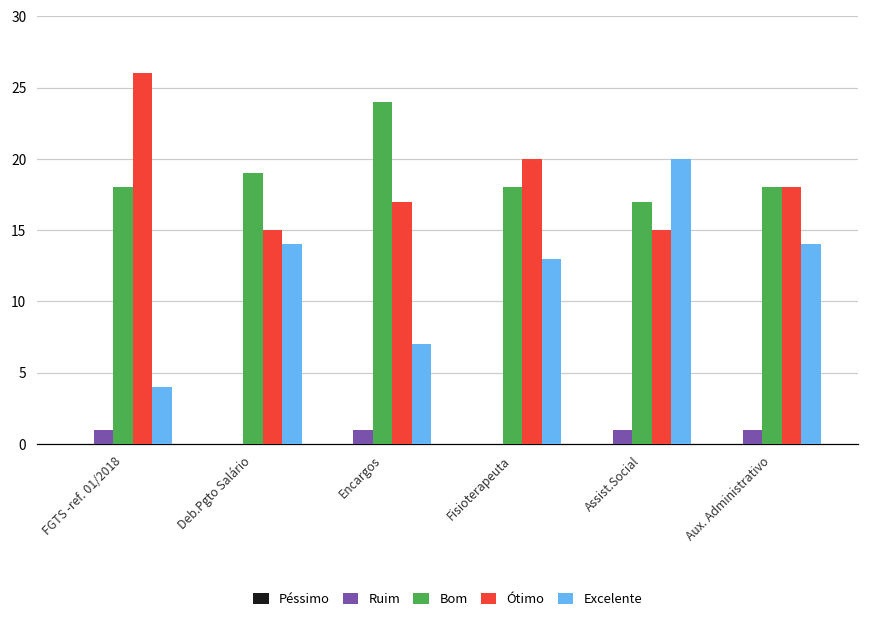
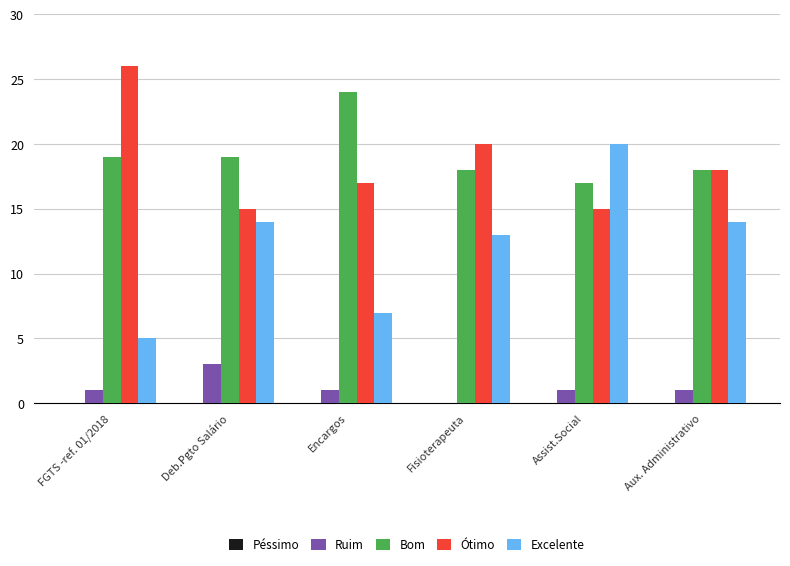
  {
    "Péssimo": {
      "FGTS -ref. 01/2018": 0,
      "Deb.Pgto Salário": 0,
      "Encargos": 0,
      "Fisioterapeuta": 0,
      "Assist.Social": 0,
      "Aux. Administrativo": 0
    },
    "Ruim": {
      "FGTS -ref. 01/2018": 1,
-     "Deb.Pgto Salário": 0,
+     "Deb.Pgto Salário": 3,
      "Encargos": 1,
      "Fisioterapeuta": 0,
      "Assist.Social": 1,
      "Aux. Administrativo": 1
    },
    "Bom": {
-     "FGTS -ref. 01/2018": 18,
+     "FGTS -ref. 01/2018": 19,
      "Deb.Pgto Salário": 19,
      "Encargos": 24,
      "Fisioterapeuta": 18,
      "Assist.Social": 17,
      "Aux. Administrativo": 18
    },
    "Ótimo": {
      "FGTS -ref. 01/2018": 26,
      "Deb.Pgto Salário": 15,
      "Encargos": 17,
      "Fisioterapeuta": 20,
      "Assist.Social": 15,
      "Aux. Administrativo": 18
    },
    "Excelente": {
-     "FGTS -ref. 01/2018": 4,
+     "FGTS -ref. 01/2018": 5,
      "Deb.Pgto Salário": 14,
      "Encargos": 7,
      "Fisioterapeuta": 13,
      "Assist.Social": 20,
      "Aux. Administrativo": 14
    }
  }
